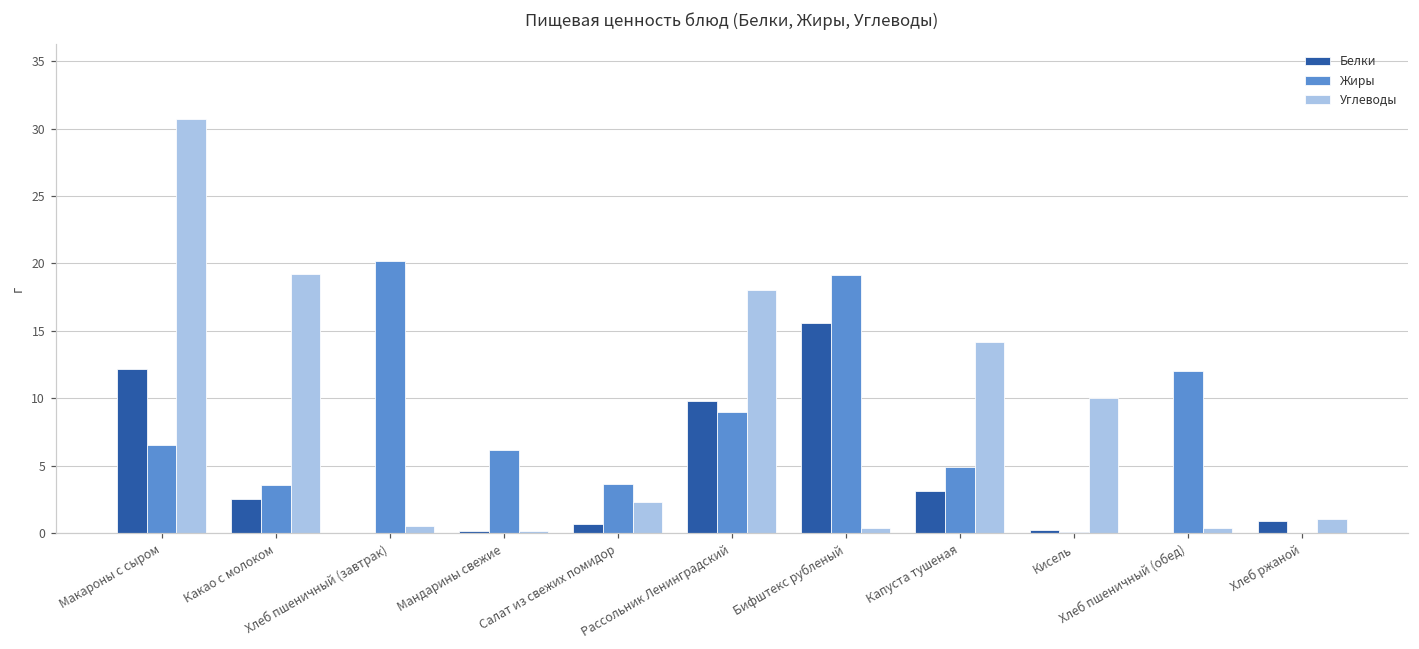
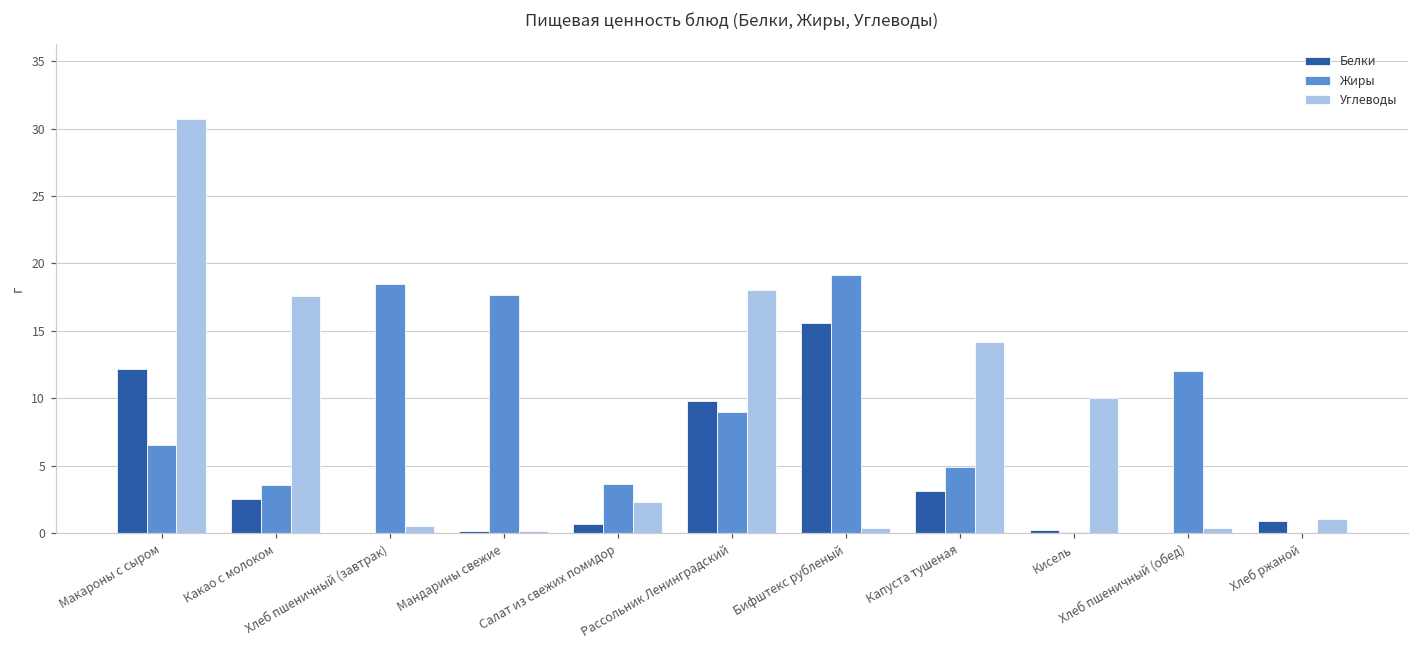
  {
    "Белки": {
      "Макароны с сыром": 12.2,
      "Какао с молоком": 2.5,
      "Хлеб пшеничный (завтрак)": 0.0,
      "Салат из свежих помидор": 0.7,
      "Рассольник Ленинградский": 9.8,
      "Бифштекс рубленый": 15.5,
      "Капуста тушеная": 3.1,
      "Кисель": 0.2,
      "Хлеб пшеничный (обед)": 0.0,
      "Хлеб ржаной": 0.9
    },
    "Жиры": {
      "Макароны с сыром": 6.5,
      "Какао с молоком": 3.5,
-     "Хлеб пшеничный (завтрак)": 20.2,
-     "Мандарины свежие": 6.2,
+     "Хлеб пшеничный (завтрак)": 18.5,
+     "Мандарины свежие": 17.7,
      "Салат из свежих помидор": 3.7,
      "Рассольник Ленинградский": 9.0,
      "Бифштекс рубленый": 19.1,
      "Капуста тушеная": 4.9,
      "Хлеб пшеничный (обед)": 12.0,
      "Хлеб ржаной": 0.0
    },
    "Углеводы": {
      "Макароны с сыром": 30.7,
-     "Какао с молоком": 19.2,
+     "Какао с молоком": 17.6,
      "Хлеб пшеничный (завтрак)": 0.5,
      "Салат из свежих помидор": 2.3,
      "Рассольник Ленинградский": 18.0,
      "Бифштекс рубленый": 0.4,
      "Капуста тушеная": 14.2,
      "Кисель": 10.0,
      "Хлеб пшеничный (обед)": 0.3,
      "Хлеб ржаной": 1.0
    }
  }
